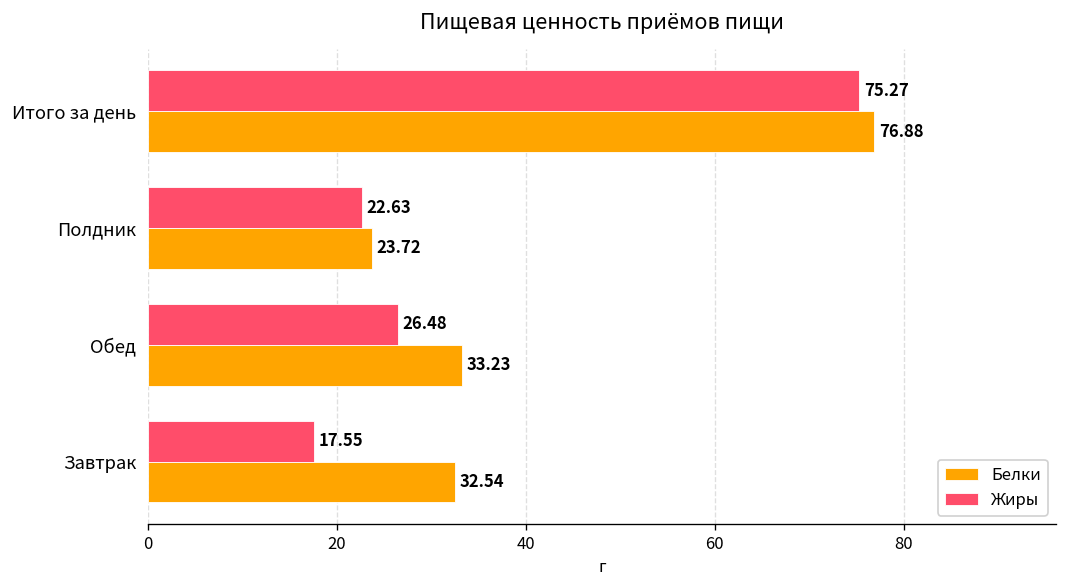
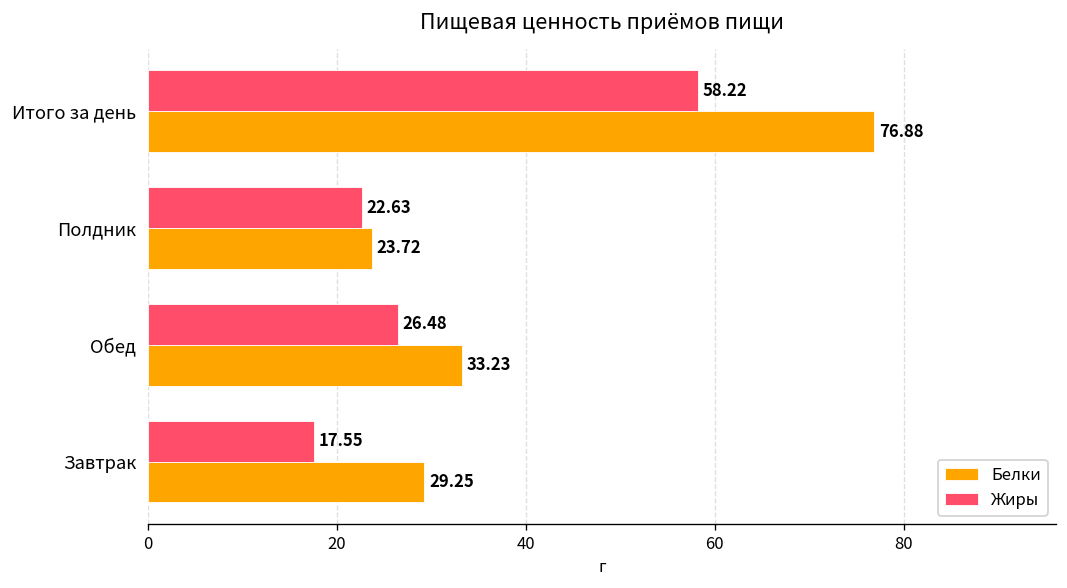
  {
    "Белки": {
      "Итого за день": 76.88,
      "Полдник": 23.72,
      "Обед": 33.23,
-     "Завтрак": 32.54
+     "Завтрак": 29.25
    },
    "Жиры": {
-     "Итого за день": 75.27,
+     "Итого за день": 58.22,
      "Полдник": 22.63,
      "Обед": 26.48,
      "Завтрак": 17.55
    }
  }
